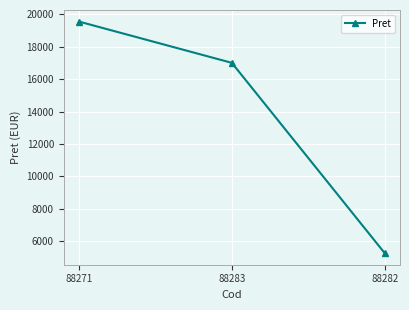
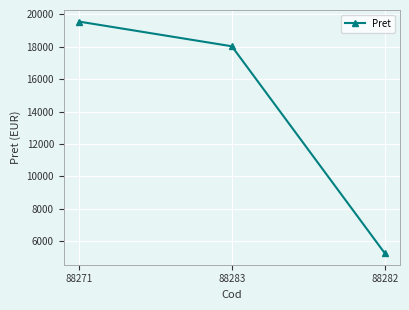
  {
    "88271": 19600,
-   "88283": 17000,
+   "88283": 18000,
    "88282": 5300
  }
